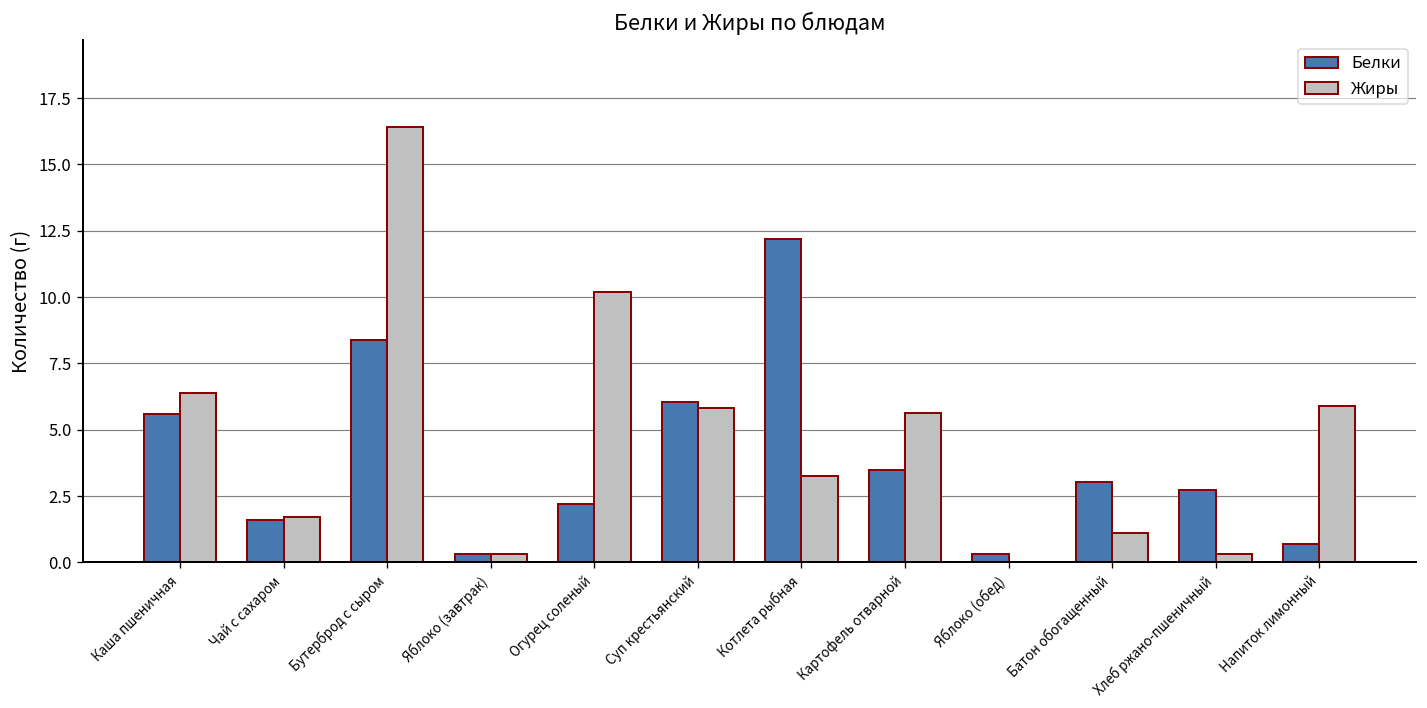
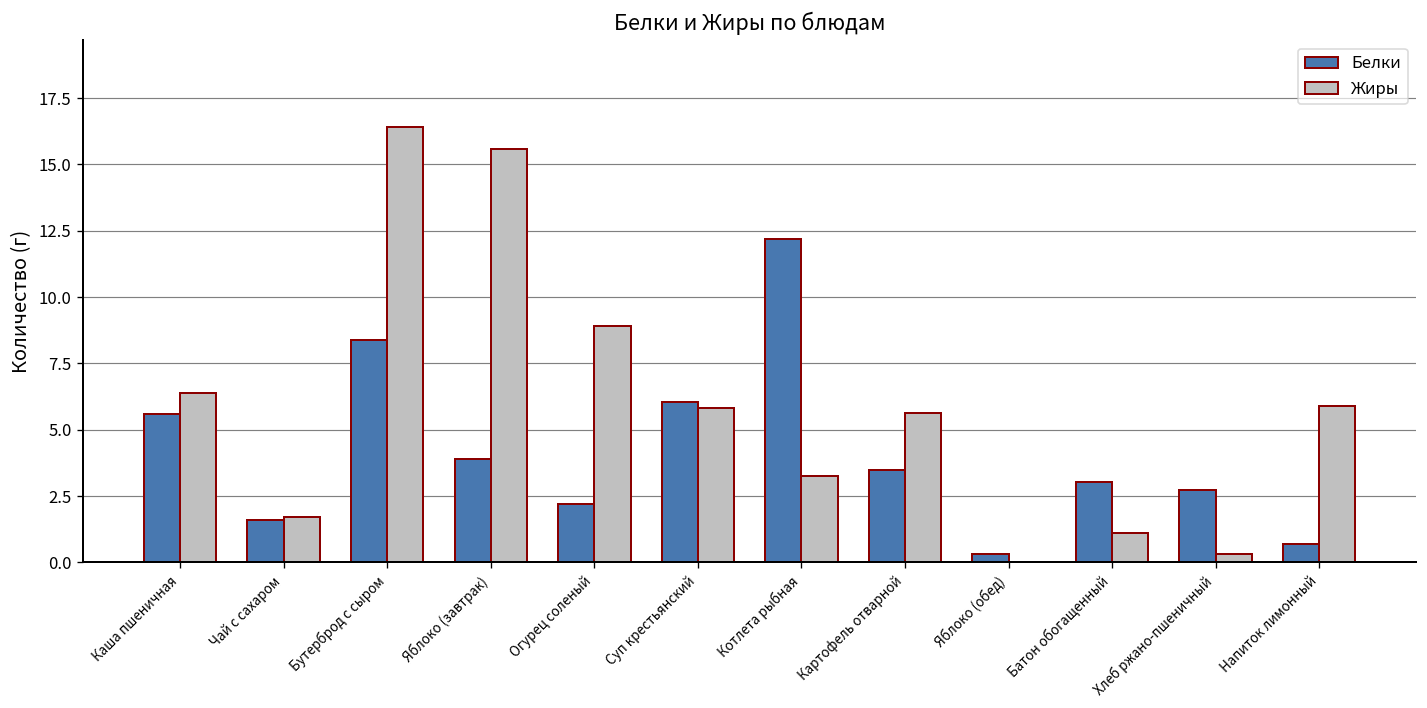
  {
    "Белки": {
      "Каша пшеничная": 5.6,
      "Чай с сахаром": 1.6,
      "Бутерброд с сыром": 8.4,
-     "Яблоко (завтрак)": 0.3,
+     "Яблоко (завтрак)": 3.9,
      "Огурец соленый": 2.2,
      "Суп крестьянский": 6.1,
      "Котлета рыбная": 12.2,
      "Картофель отварной": 3.5,
      "Яблоко (обед)": 0.3,
      "Батон обогащенный": 3.0,
      "Хлеб ржано-пшеничный": 2.7,
      "Напиток лимонный": 0.7
    },
    "Жиры": {
      "Каша пшеничная": 6.4,
      "Чай с сахаром": 1.7,
      "Бутерброд с сыром": 16.4,
-     "Яблоко (завтрак)": 0.3,
-     "Огурец соленый": 10.2,
+     "Яблоко (завтрак)": 15.6,
+     "Огурец соленый": 8.9,
      "Суп крестьянский": 5.8,
      "Котлета рыбная": 3.2,
      "Картофель отварной": 5.6,
      "Яблоко (обед)": 0.0,
      "Батон обогащенный": 1.1,
      "Хлеб ржано-пшеничный": 0.3,
      "Напиток лимонный": 5.9
    }
  }
